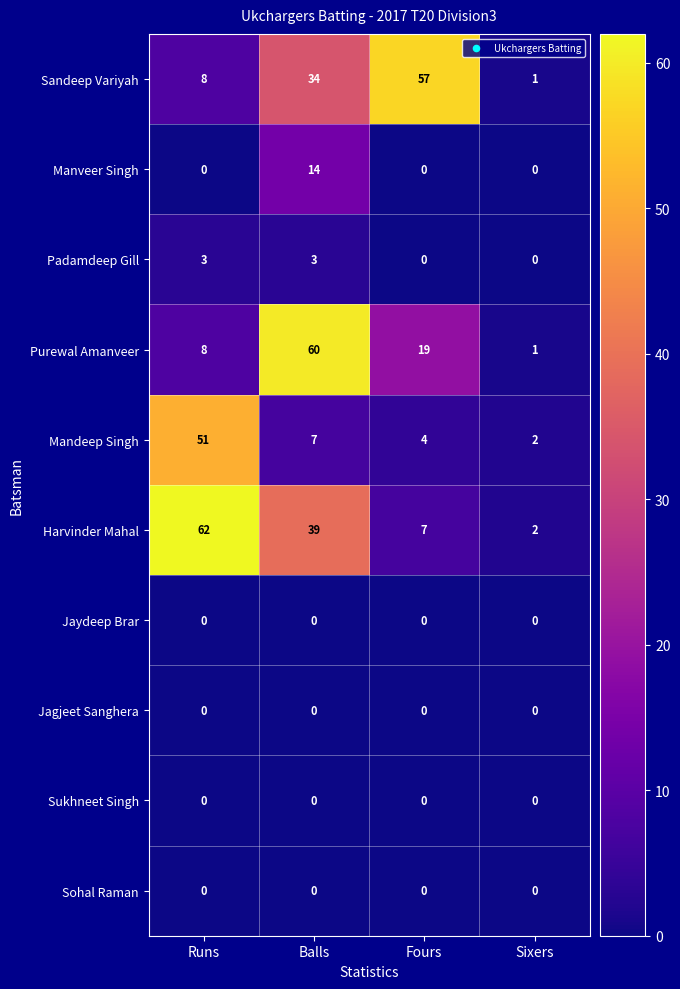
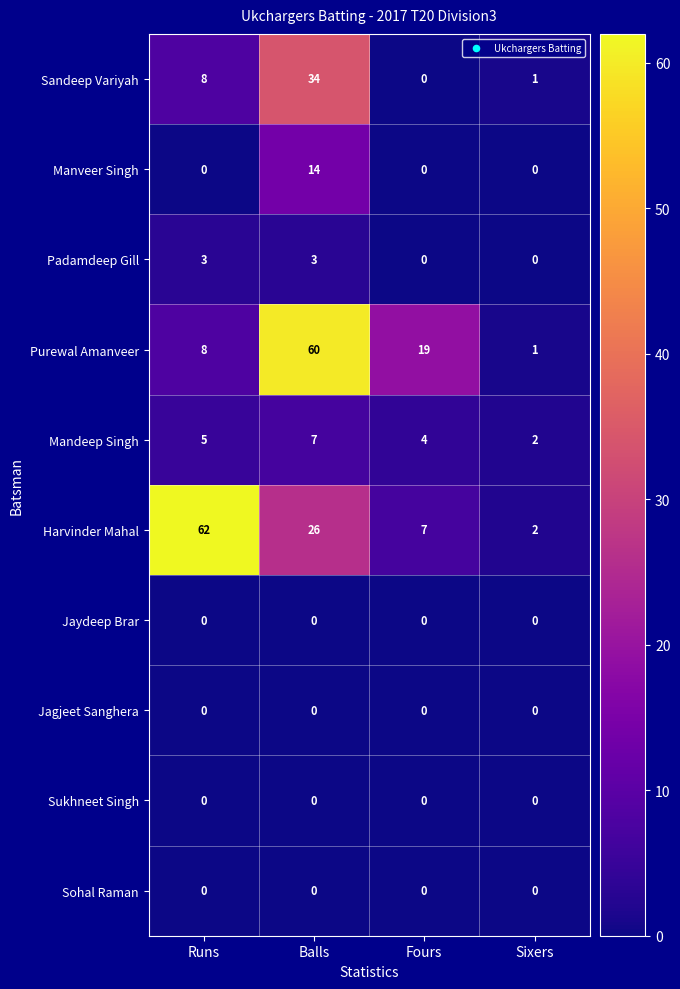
  {
    "Sandeep Variyah": {
      "Runs": 8,
      "Balls": 34,
-     "Fours": 57,
+     "Fours": 0,
      "Sixers": 1
    },
    "Manveer Singh": {
      "Runs": 0,
      "Balls": 14,
      "Fours": 0,
      "Sixers": 0
    },
    "Padamdeep Gill": {
      "Runs": 3,
      "Balls": 3,
      "Fours": 0,
      "Sixers": 0
    },
    "Purewal Amanveer": {
      "Runs": 8,
      "Balls": 60,
      "Fours": 19,
      "Sixers": 1
    },
    "Mandeep Singh": {
-     "Runs": 51,
+     "Runs": 5,
      "Balls": 7,
      "Fours": 4,
      "Sixers": 2
    },
    "Harvinder Mahal": {
      "Runs": 62,
-     "Balls": 39,
+     "Balls": 26,
      "Fours": 7,
      "Sixers": 2
    },
    "Jaydeep Brar": {
      "Runs": 0,
      "Balls": 0,
      "Fours": 0,
      "Sixers": 0
    },
    "Jagjeet Sanghera": {
      "Runs": 0,
      "Balls": 0,
      "Fours": 0,
      "Sixers": 0
    },
    "Sukhneet Singh": {
      "Runs": 0,
      "Balls": 0,
      "Fours": 0,
      "Sixers": 0
    },
    "Sohal Raman": {
      "Runs": 0,
      "Balls": 0,
      "Fours": 0,
      "Sixers": 0
    }
  }
